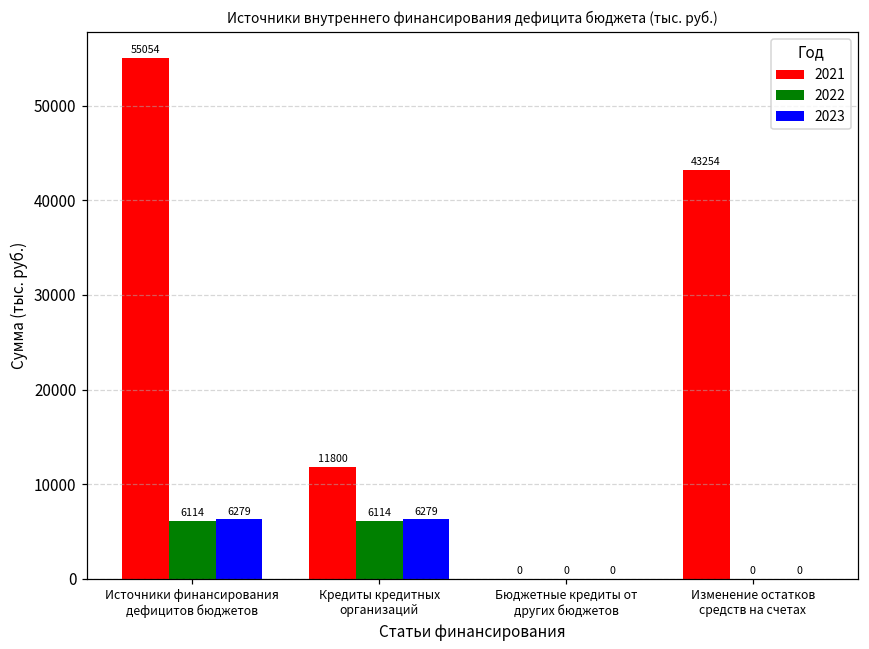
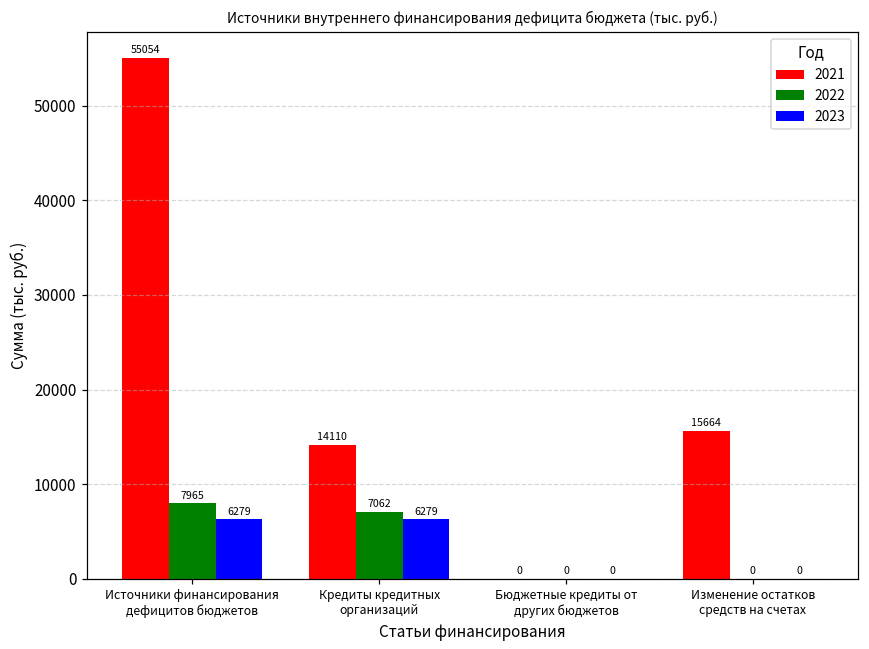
  {
    "2021": {
      "Источники финансирования дефицитов бюджетов": 55054,
-     "Кредиты кредитных организаций": 11800,
+     "Кредиты кредитных организаций": 14110,
      "Бюджетные кредиты от других бюджетов": 0,
-     "Изменение остатков средств на счетах": 43254
+     "Изменение остатков средств на счетах": 15664
    },
    "2022": {
-     "Источники финансирования дефицитов бюджетов": 6114,
-     "Кредиты кредитных организаций": 6114,
+     "Источники финансирования дефицитов бюджетов": 7965,
+     "Кредиты кредитных организаций": 7062,
      "Бюджетные кредиты от других бюджетов": 0,
      "Изменение остатков средств на счетах": 0
    },
    "2023": {
      "Источники финансирования дефицитов бюджетов": 6279,
      "Кредиты кредитных организаций": 6279,
      "Бюджетные кредиты от других бюджетов": 0,
      "Изменение остатков средств на счетах": 0
    }
  }
